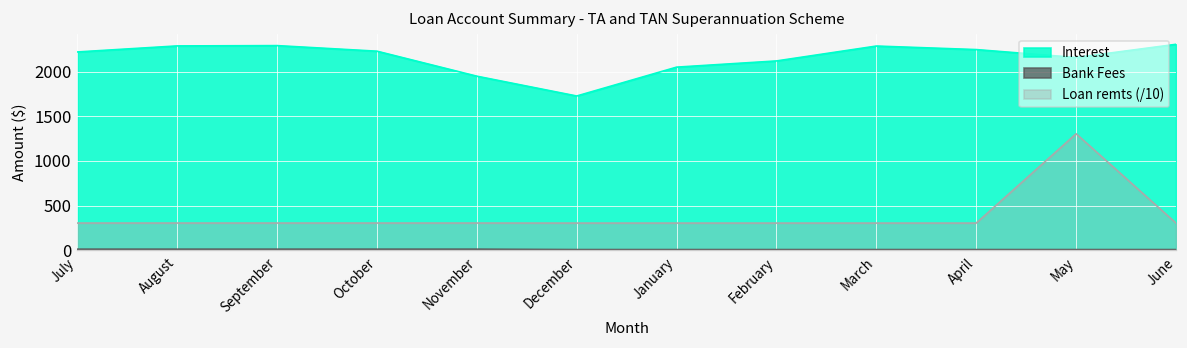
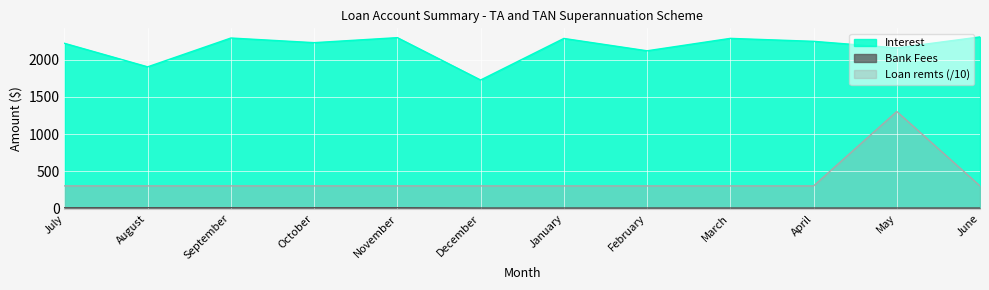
  {
    "Interest": {
      "July": 2200,
-     "August": 2300,
+     "August": 1900,
      "September": 2300,
      "October": 2200,
-     "November": 1900,
+     "November": 2300,
      "December": 1700,
-     "January": 2100,
+     "January": 2300,
      "February": 2100,
      "March": 2300,
      "April": 2200,
      "June": 2300
    },
    "Bank Fees": {
      "July": 0,
      "August": 0,
      "September": 0,
      "October": 0,
      "November": 0,
      "December": 0,
      "January": 0,
      "February": 0,
      "March": 0,
      "April": 0,
      "May": 0,
      "June": 0
    },
    "Loan remts (/10)": {
      "July": 300,
      "August": 300,
      "September": 300,
      "October": 300,
      "November": 300,
      "December": 300,
      "January": 300,
      "February": 300,
      "March": 300,
      "April": 300,
      "May": 1300,
      "June": 300
    }
  }
